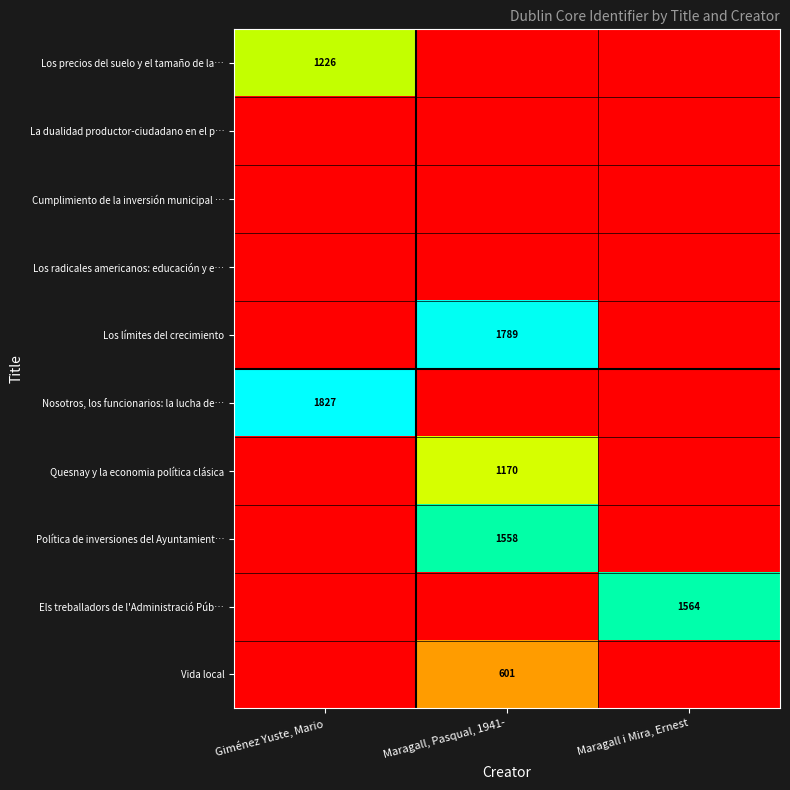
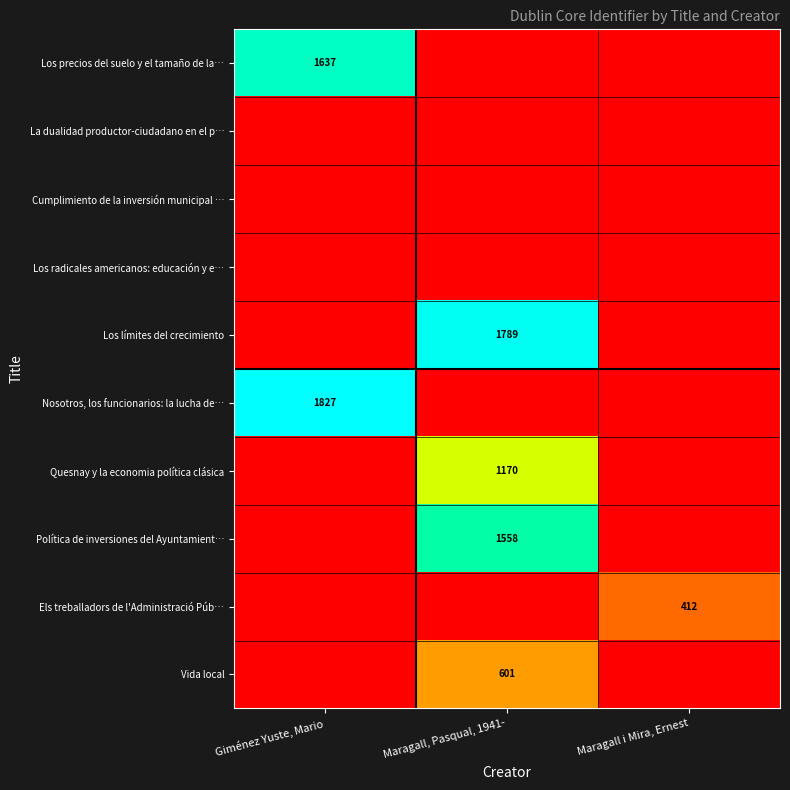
  {
    "Los precios del suelo y el tamaño de la…": {
-     "Giménez Yuste, Mario": 1226
+     "Giménez Yuste, Mario": 1637
    },
    "Los límites del crecimiento": {
      "Maragall, Pasqual, 1941-": 1789
    },
    "Nosotros, los funcionarios: la lucha de…": {
      "Giménez Yuste, Mario": 1827
    },
    "Quesnay y la economia política clásica": {
      "Maragall, Pasqual, 1941-": 1170
    },
    "Política de inversiones del Ayuntamient…": {
      "Maragall, Pasqual, 1941-": 1558
    },
    "Els treballadors de l'Administració Púb…": {
-     "Maragall i Mira, Ernest": 1564
+     "Maragall i Mira, Ernest": 412
    },
    "Vida local": {
      "Maragall, Pasqual, 1941-": 601
    }
  }
